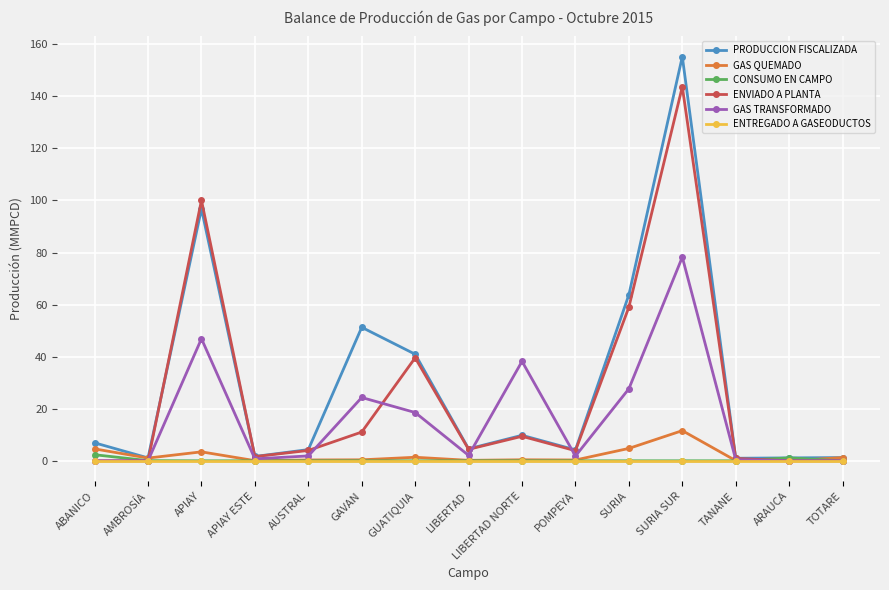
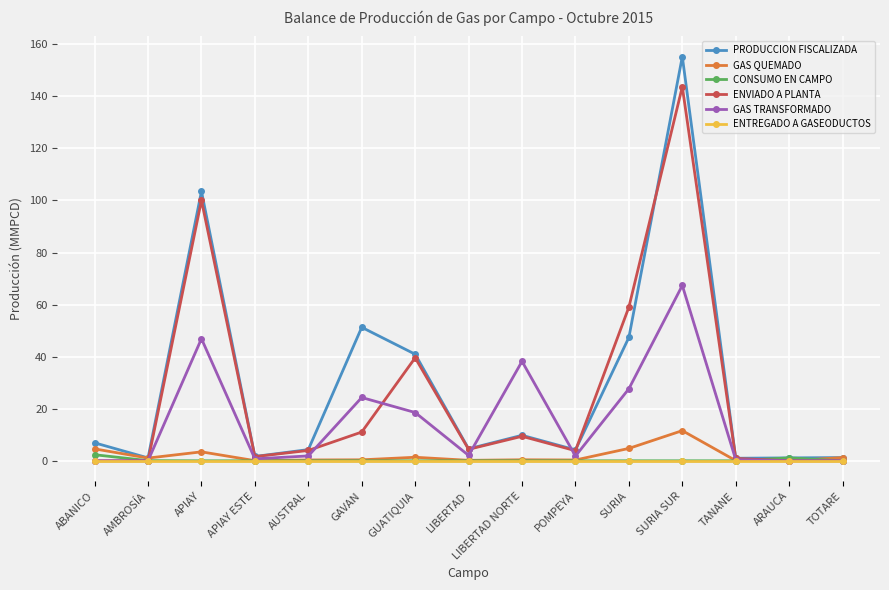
  {
    "PRODUCCION FISCALIZADA": {
      "ABANICO": 7,
-     "APIAY": 97,
+     "APIAY": 104,
      "GAVAN": 51,
      "GUATIQUIA": 41,
-     "SURIA": 64,
+     "SURIA": 47,
      "SURIA SUR": 155
    },
    "CONSUMO EN CAMPO": {
      "ABANICO": 2
    },
    "GAS TRANSFORMADO": {
      "APIAY": 47,
      "AUSTRAL": 2,
      "GAVAN": 24,
      "GUATIQUIA": 19,
      "LIBERTAD": 2,
      "LIBERTAD NORTE": 38,
      "POMPEYA": 2,
      "SURIA": 28,
-     "SURIA SUR": 78
+     "SURIA SUR": 67
    }
  }
